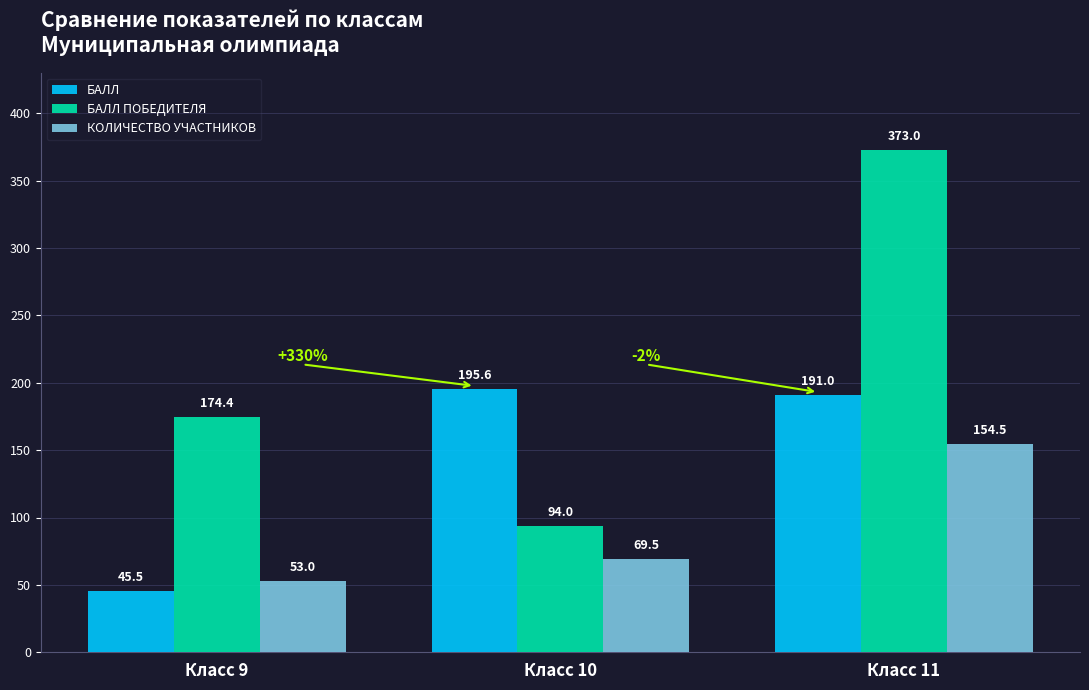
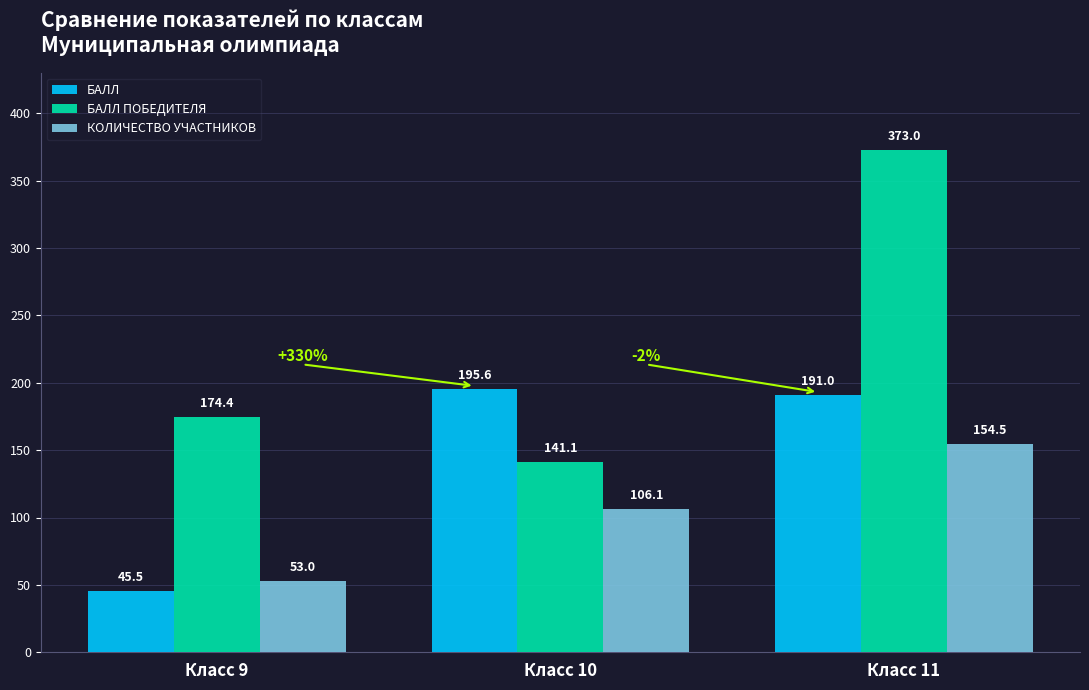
  {
    "БАЛЛ": {
      "Класс 9": 45.5,
      "Класс 10": 195.6,
      "Класс 11": 191.0
    },
    "БАЛЛ ПОБЕДИТЕЛЯ": {
      "Класс 9": 174.4,
-     "Класс 10": 94.0,
+     "Класс 10": 141.1,
      "Класс 11": 373.0
    },
    "КОЛИЧЕСТВО УЧАСТНИКОВ": {
      "Класс 9": 53.0,
-     "Класс 10": 69.5,
+     "Класс 10": 106.1,
      "Класс 11": 154.5
    }
  }
